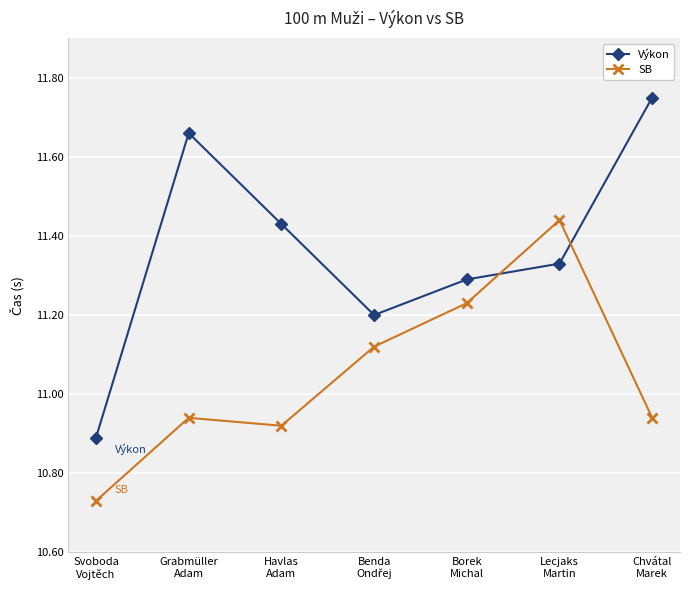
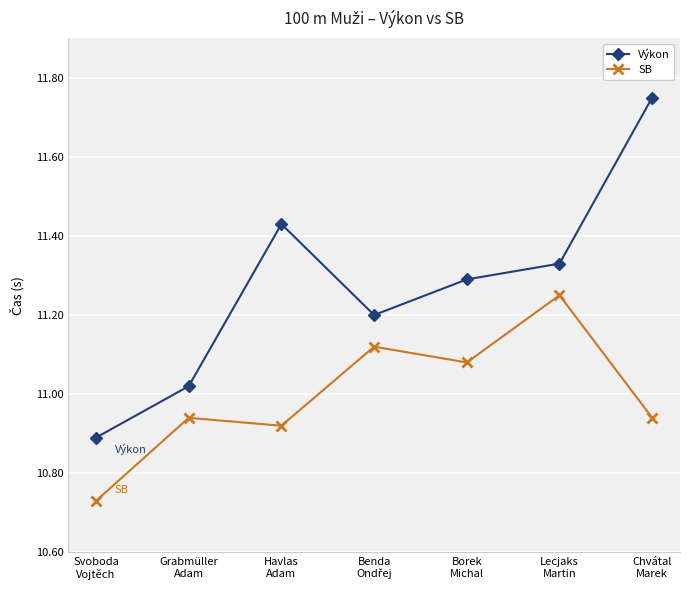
  {
    "Výkon": {
      "Svoboda Vojtěch": 10.89,
-     "Grabmüller Adam": 11.66,
+     "Grabmüller Adam": 11.02,
      "Havlas Adam": 11.43,
      "Benda Ondřej": 11.20,
      "Borek Michal": 11.29,
      "Lecjaks Martin": 11.33,
      "Chvátal Marek": 11.75
    },
    "SB": {
      "Svoboda Vojtěch": 10.73,
      "Grabmüller Adam": 10.94,
      "Havlas Adam": 10.92,
      "Benda Ondřej": 11.12,
-     "Borek Michal": 11.23,
-     "Lecjaks Martin": 11.44,
+     "Borek Michal": 11.08,
+     "Lecjaks Martin": 11.25,
      "Chvátal Marek": 10.94
    }
  }
